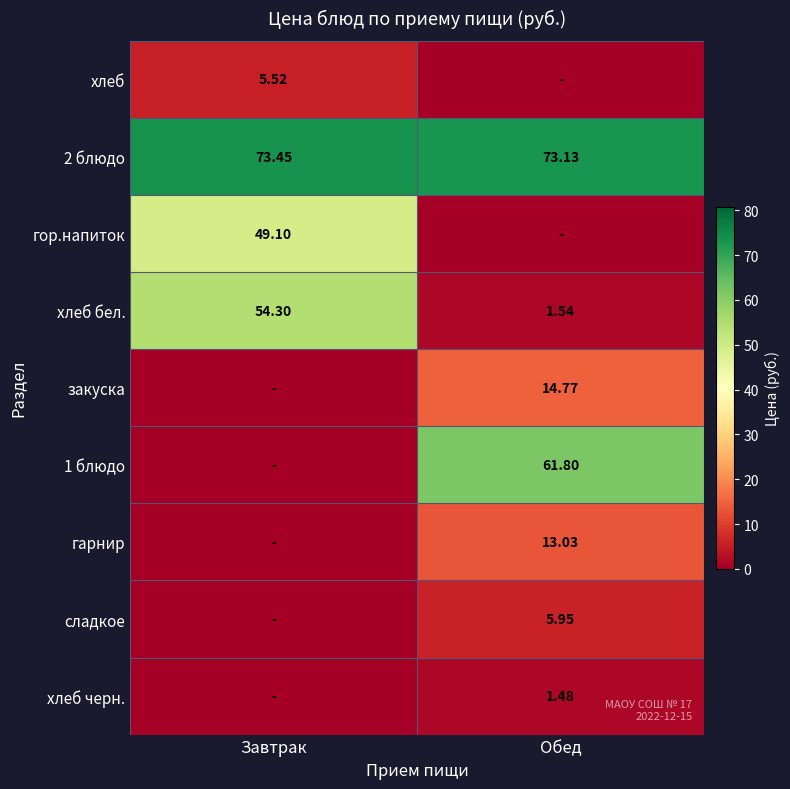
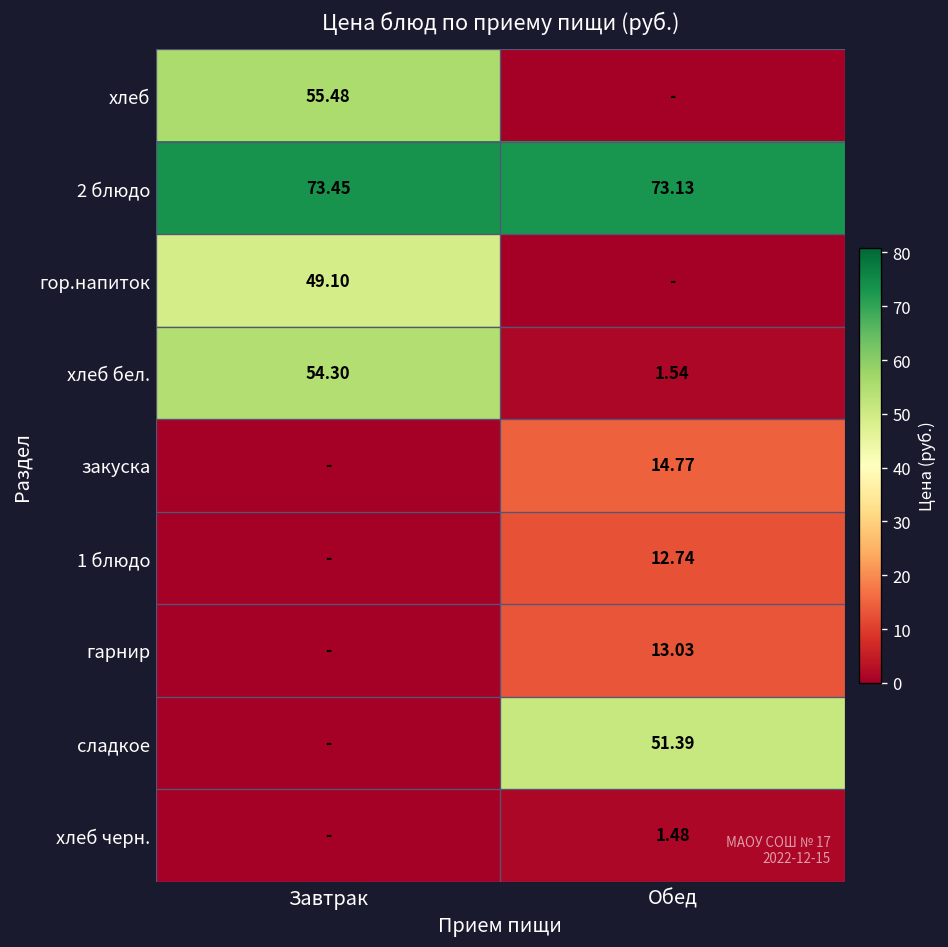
  {
    "хлеб": {
-     "Завтрак": 5.52
+     "Завтрак": 55.48
    },
    "2 блюдо": {
      "Завтрак": 73.45,
      "Обед": 73.13
    },
    "гор.напиток": {
      "Завтрак": 49.10
    },
    "хлеб бел.": {
      "Завтрак": 54.30,
      "Обед": 1.54
    },
    "закуска": {
      "Обед": 14.77
    },
    "1 блюдо": {
-     "Обед": 61.80
+     "Обед": 12.74
    },
    "гарнир": {
      "Обед": 13.03
    },
    "сладкое": {
-     "Обед": 5.95
+     "Обед": 51.39
    }
  }
